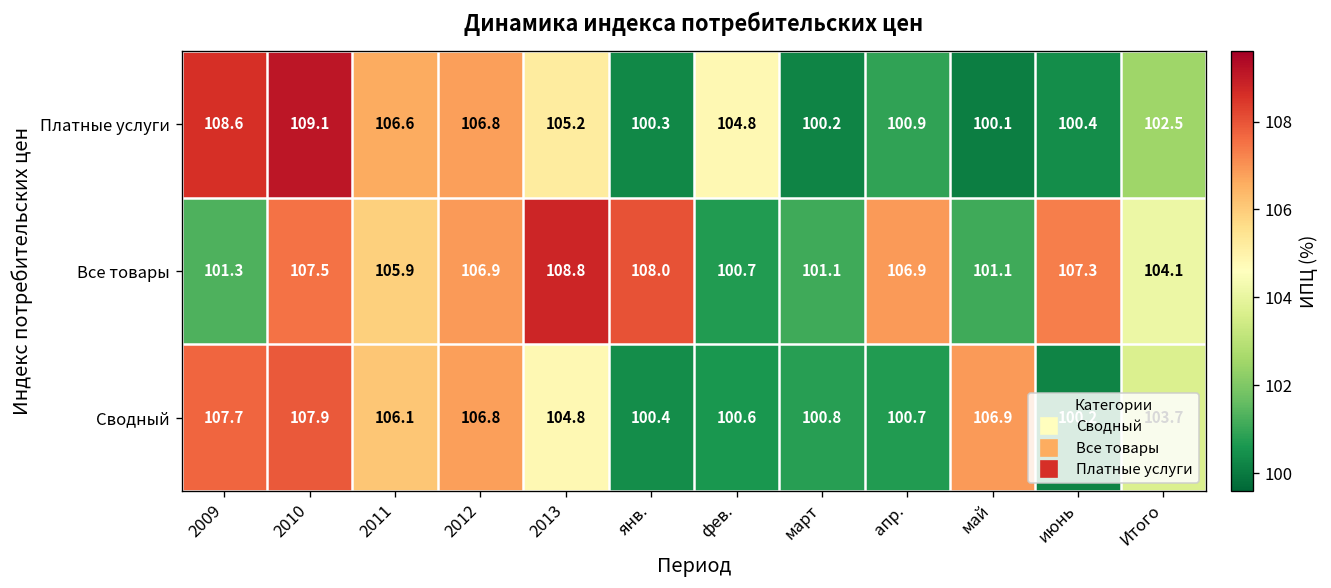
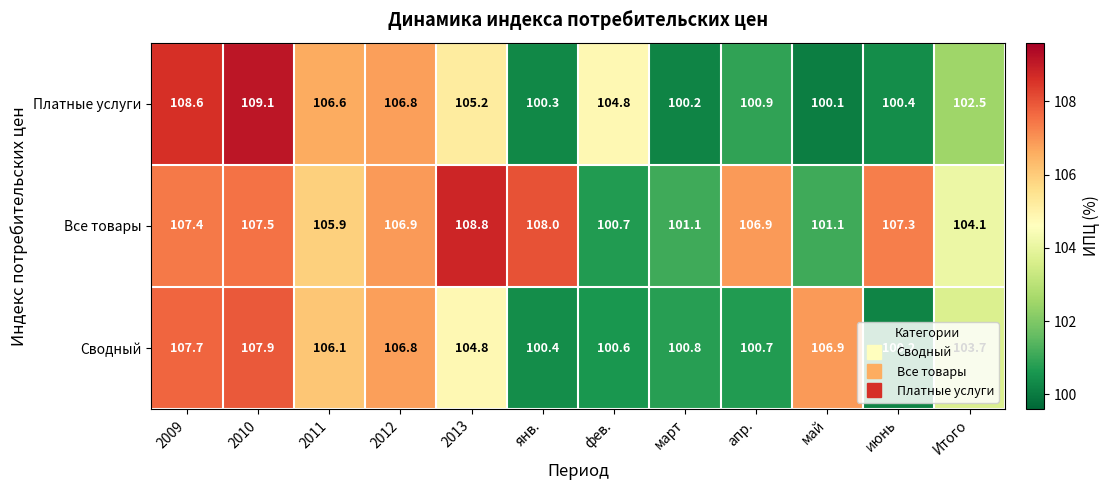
  {
    "Платные услуги": {
      "2009": 108.6,
      "2010": 109.1,
      "2011": 106.6,
      "2012": 106.8,
      "2013": 105.2,
      "янв.": 100.3,
      "фев.": 104.8,
      "март": 100.2,
      "апр.": 100.9,
      "май": 100.1,
      "июнь": 100.4,
      "Итого": 102.5
    },
    "Все товары": {
-     "2009": 101.3,
+     "2009": 107.4,
      "2010": 107.5,
      "2011": 105.9,
      "2012": 106.9,
      "2013": 108.8,
      "янв.": 108.0,
      "фев.": 100.7,
      "март": 101.1,
      "апр.": 106.9,
      "май": 101.1,
      "июнь": 107.3,
      "Итого": 104.1
    },
    "Сводный": {
      "2009": 107.7,
      "2010": 107.9,
      "2011": 106.1,
      "2012": 106.8,
      "2013": 104.8,
      "янв.": 100.4,
      "фев.": 100.6,
      "март": 100.8,
      "апр.": 100.7,
      "май": 106.9
    }
  }
